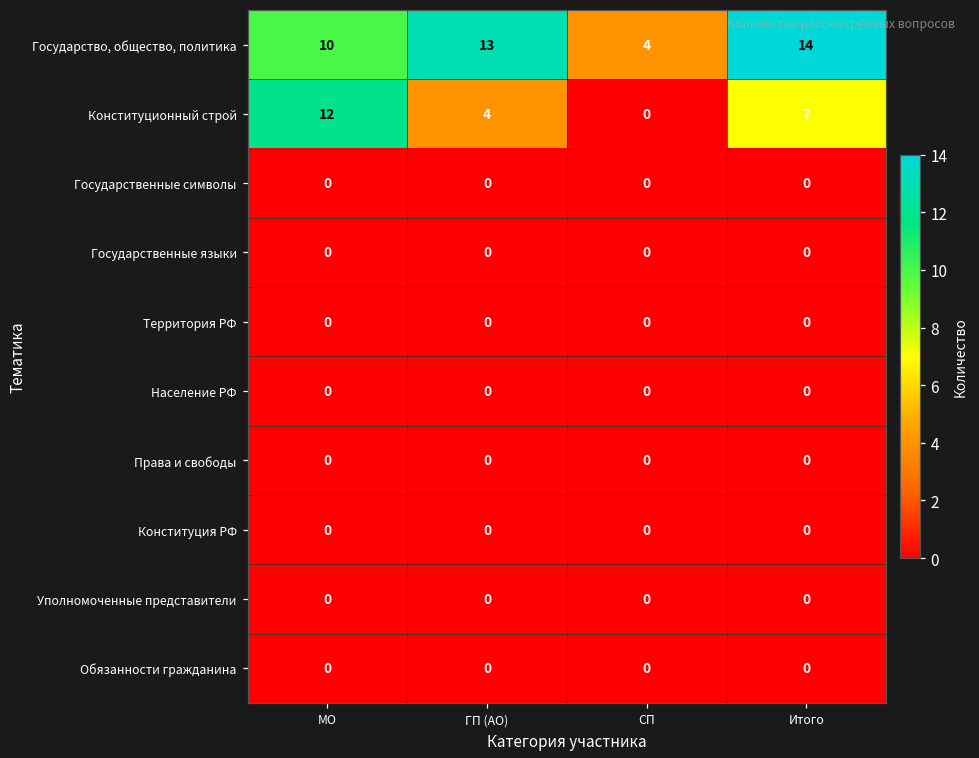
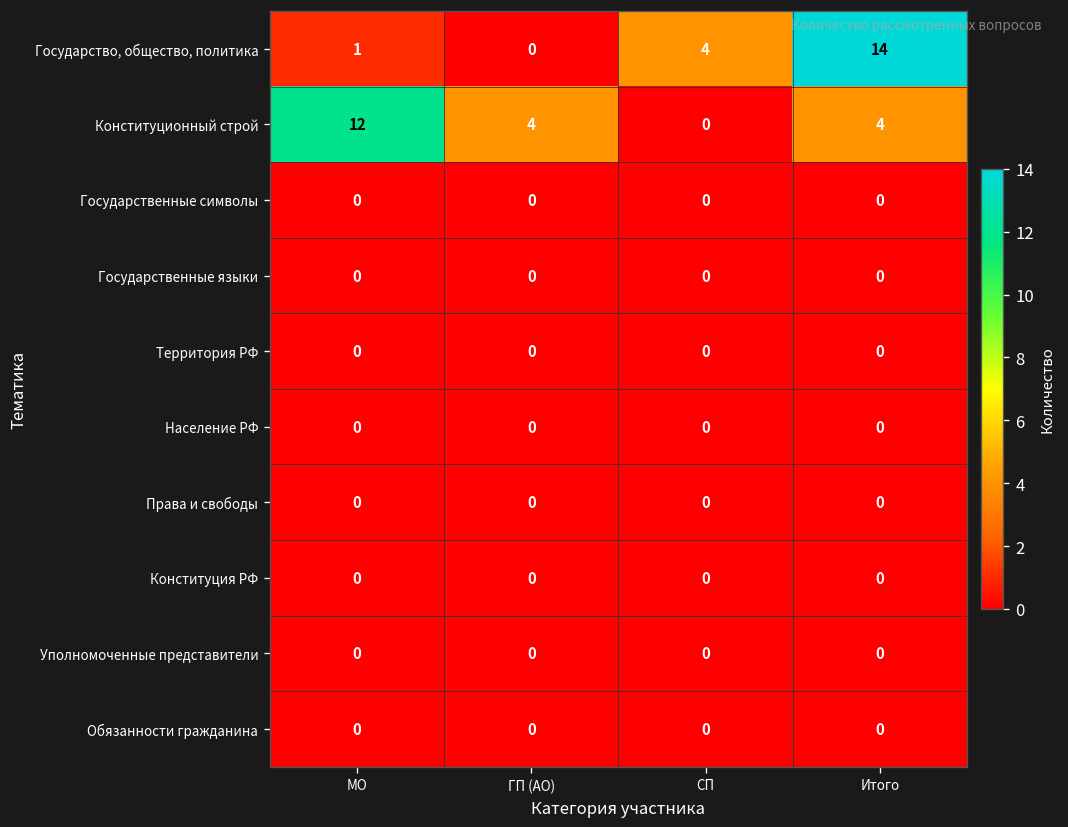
  {
    "Государство, общество, политика": {
-     "МО": 10,
-     "ГП (АО)": 13,
+     "МО": 1,
+     "ГП (АО)": 0,
      "СП": 4,
      "Итого": 14
    },
    "Конституционный строй": {
      "МО": 12,
      "ГП (АО)": 4,
      "СП": 0,
-     "Итого": 7
+     "Итого": 4
    },
    "Государственные символы": {
      "МО": 0,
      "ГП (АО)": 0,
      "СП": 0,
      "Итого": 0
    },
    "Государственные языки": {
      "МО": 0,
      "ГП (АО)": 0,
      "СП": 0,
      "Итого": 0
    },
    "Территория РФ": {
      "МО": 0,
      "ГП (АО)": 0,
      "СП": 0,
      "Итого": 0
    },
    "Население РФ": {
      "МО": 0,
      "ГП (АО)": 0,
      "СП": 0,
      "Итого": 0
    },
    "Права и свободы": {
      "МО": 0,
      "ГП (АО)": 0,
      "СП": 0,
      "Итого": 0
    },
    "Конституция РФ": {
      "МО": 0,
      "ГП (АО)": 0,
      "СП": 0,
      "Итого": 0
    },
    "Уполномоченные представители": {
      "МО": 0,
      "ГП (АО)": 0,
      "СП": 0,
      "Итого": 0
    },
    "Обязанности гражданина": {
      "МО": 0,
      "ГП (АО)": 0,
      "СП": 0,
      "Итого": 0
    }
  }
